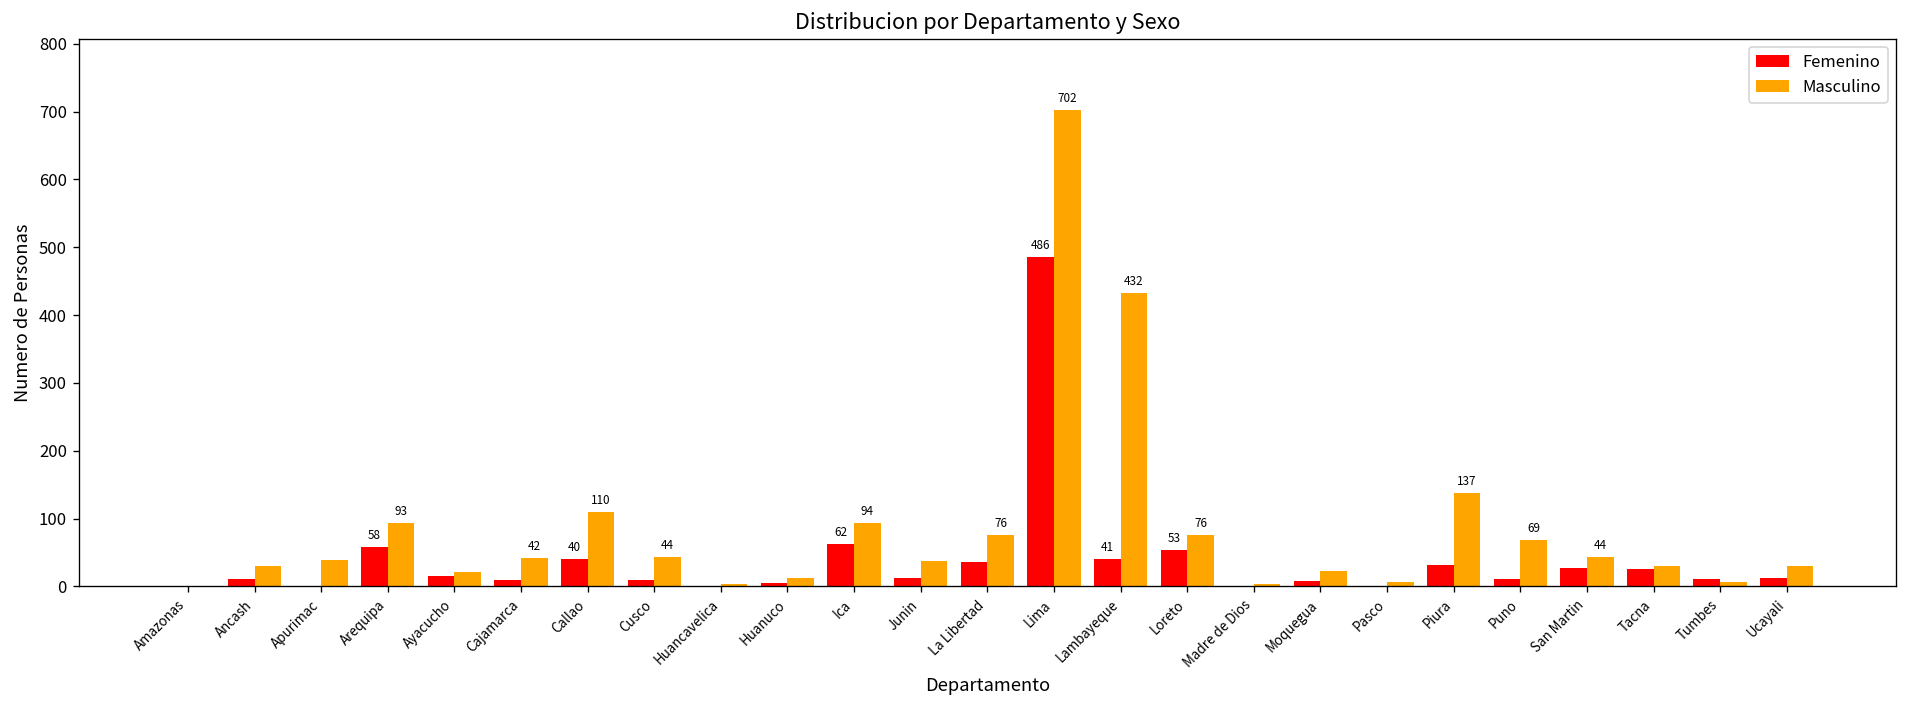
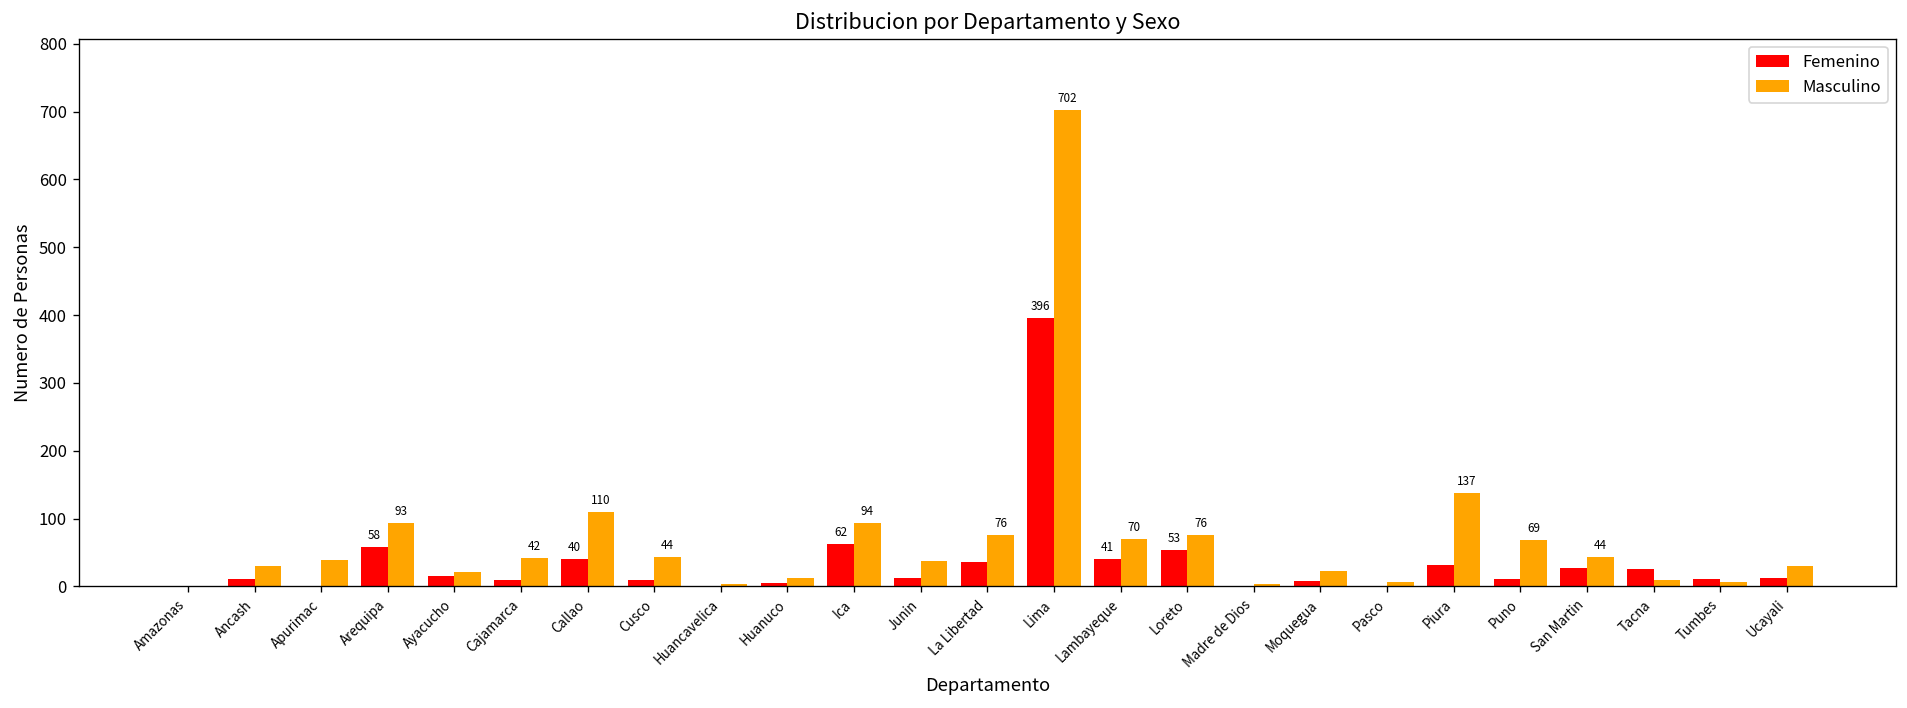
  {
    "Femenino": {
      "Arequipa": 58,
      "Callao": 40,
      "Ica": 62,
-     "Lima": 486,
+     "Lima": 396,
      "Lambayeque": 41,
      "Loreto": 53
    },
    "Masculino": {
      "Arequipa": 93,
      "Cajamarca": 42,
      "Callao": 110,
      "Cusco": 44,
      "Ica": 94,
      "La Libertad": 76,
      "Lima": 702,
-     "Lambayeque": 432,
+     "Lambayeque": 70,
      "Loreto": 76,
      "Piura": 137,
      "Puno": 69,
      "San Martin": 44,
-     "Tacna": 30
+     "Tacna": 10
    }
  }
